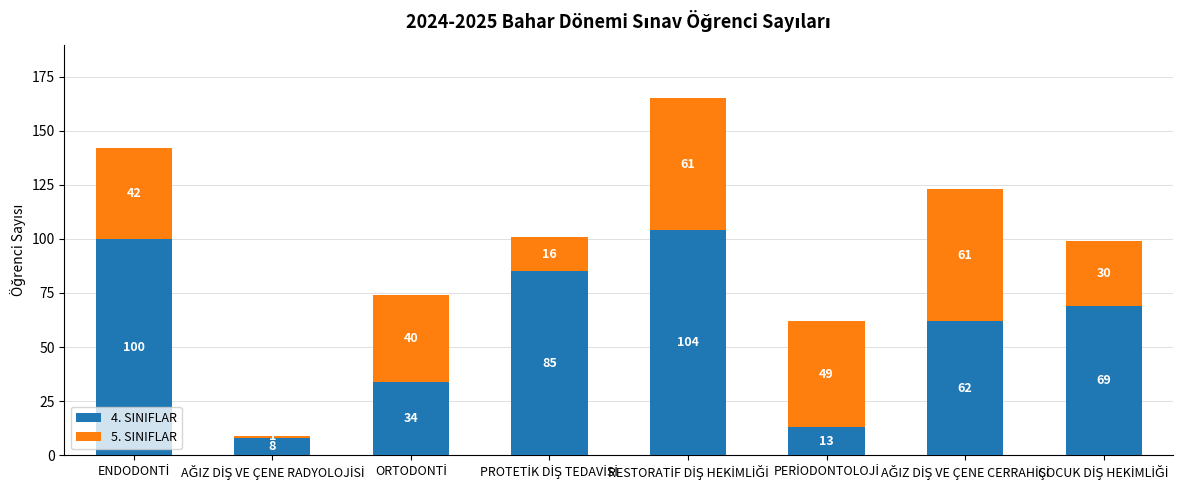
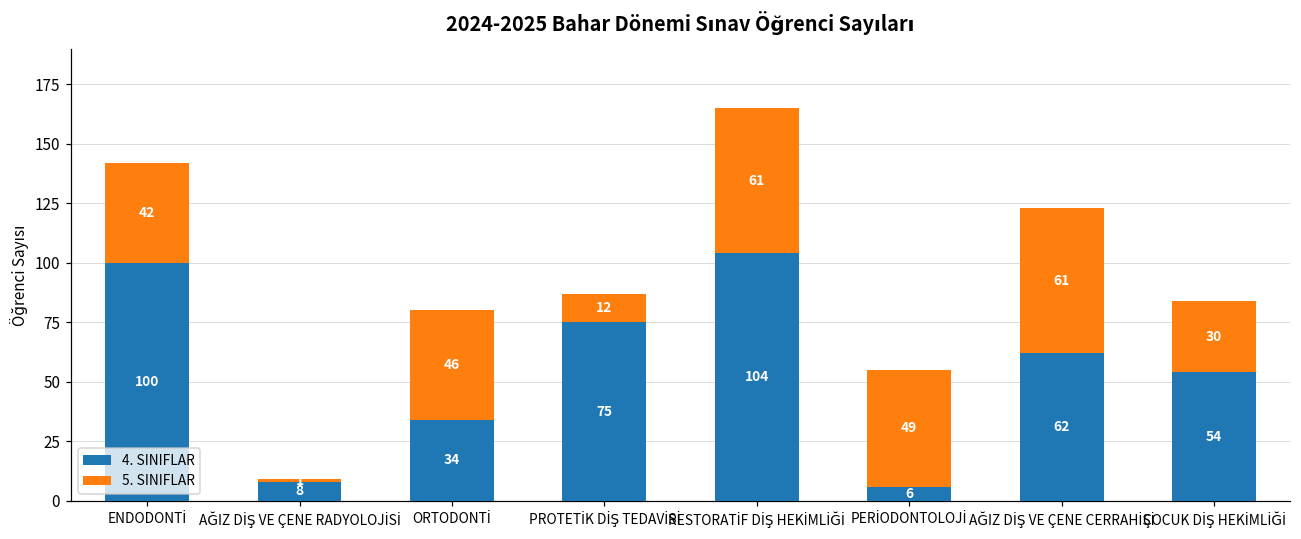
  {
    "4. SINIFLAR": {
      "ENDODONTİ": 100,
      "AĞIZ DİŞ VE ÇENE RADYOLOJİSİ": 8,
      "ORTODONTİ": 34,
-     "PROTETİK DİŞ TEDAVİSİ": 85,
+     "PROTETİK DİŞ TEDAVİSİ": 75,
      "RESTORATİF DİŞ HEKİMLİĞİ": 104,
-     "PERİODONTOLOJİ": 13,
+     "PERİODONTOLOJİ": 6,
      "AĞIZ DİŞ VE ÇENE CERRAHİSİ": 62,
-     "ÇOCUK DİŞ HEKİMLİĞİ": 69
+     "ÇOCUK DİŞ HEKİMLİĞİ": 54
    },
    "5. SINIFLAR": {
      "ENDODONTİ": 42,
-     "ORTODONTİ": 40,
-     "PROTETİK DİŞ TEDAVİSİ": 16,
+     "ORTODONTİ": 46,
+     "PROTETİK DİŞ TEDAVİSİ": 12,
      "RESTORATİF DİŞ HEKİMLİĞİ": 61,
      "PERİODONTOLOJİ": 49,
      "AĞIZ DİŞ VE ÇENE CERRAHİSİ": 61,
      "ÇOCUK DİŞ HEKİMLİĞİ": 30
    }
  }
